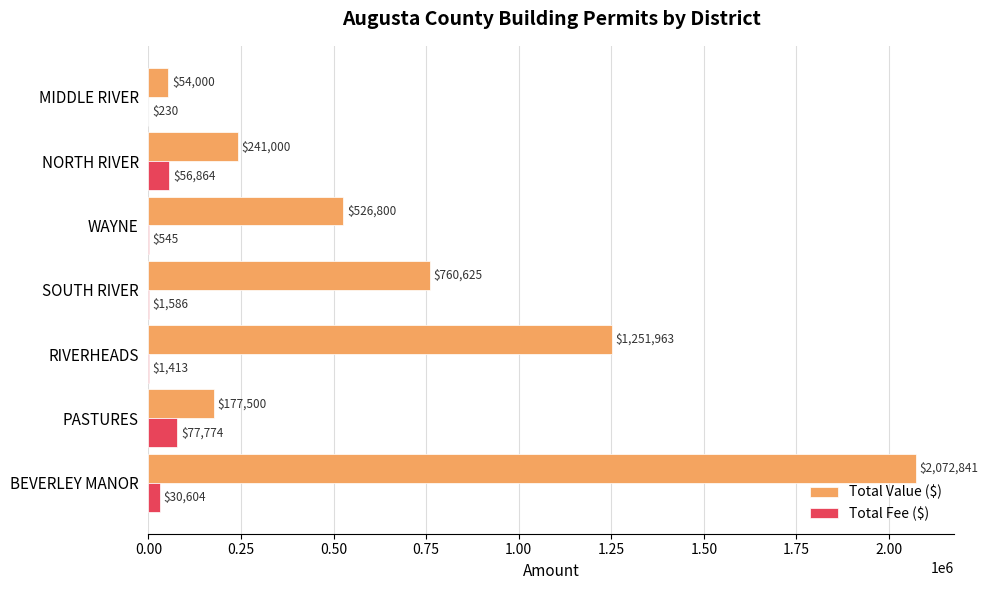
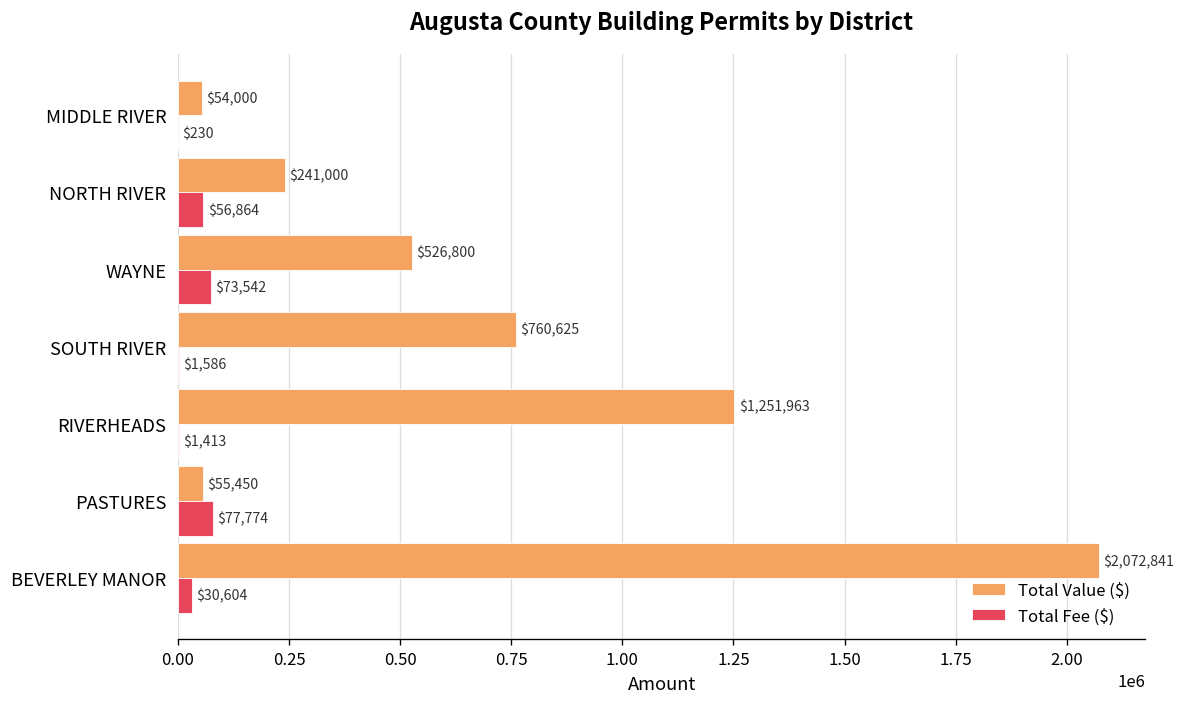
  {
    "Total Value ($)": {
      "MIDDLE RIVER": "$54,000",
      "NORTH RIVER": "$241,000",
      "WAYNE": "$526,800",
      "SOUTH RIVER": "$760,625",
      "RIVERHEADS": "$1,251,963",
-     "PASTURES": "$177,500",
+     "PASTURES": "$55,450",
      "BEVERLEY MANOR": "$2,072,841"
    },
    "Total Fee ($)": {
      "MIDDLE RIVER": "$230",
      "NORTH RIVER": "$56,864",
-     "WAYNE": "$545",
+     "WAYNE": "$73,542",
      "SOUTH RIVER": "$1,586",
      "RIVERHEADS": "$1,413",
      "PASTURES": "$77,774",
      "BEVERLEY MANOR": "$30,604"
    }
  }
